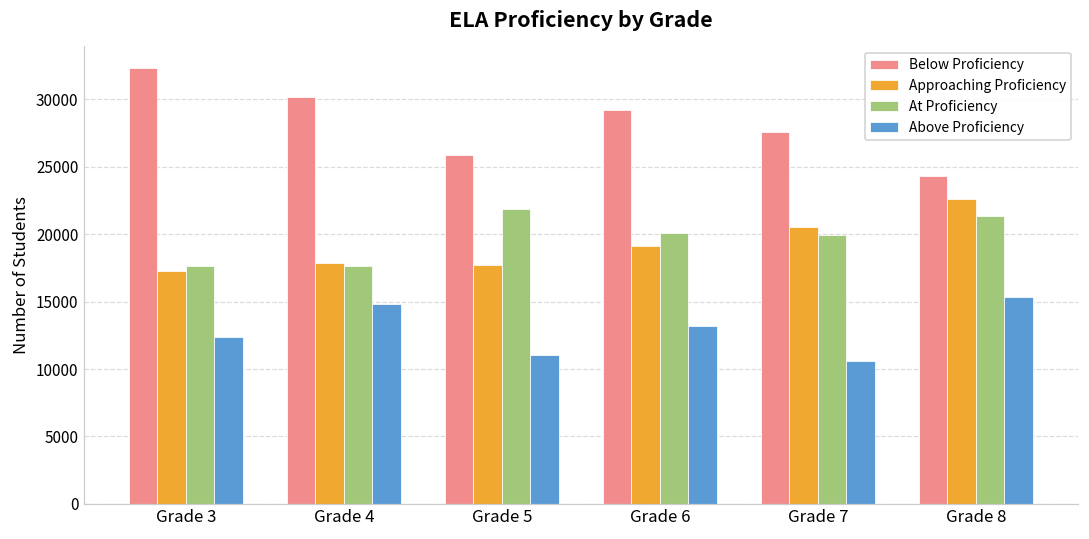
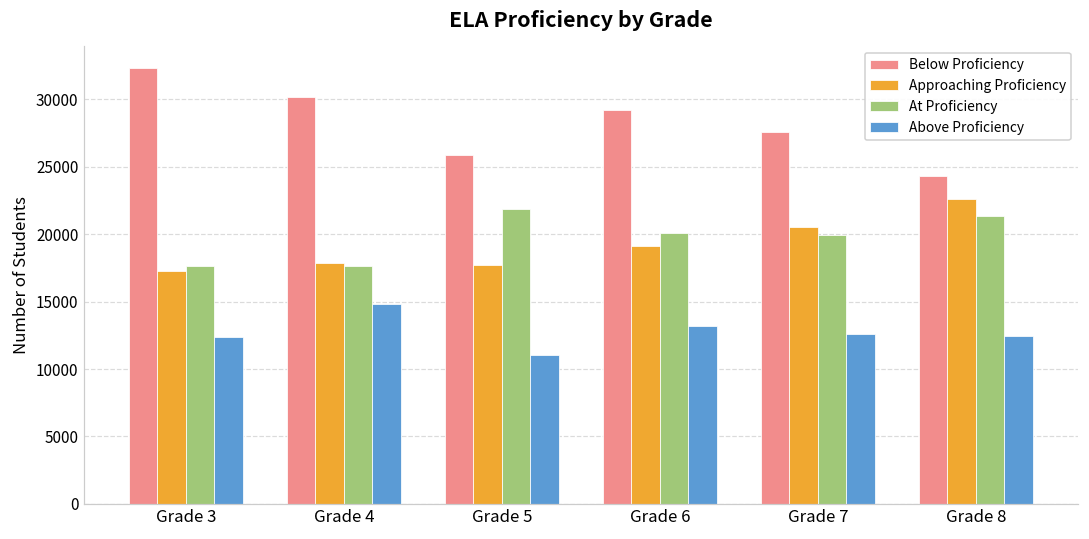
  {
    "Below Proficiency": {
      "Grade 3": 32300,
      "Grade 4": 30200,
      "Grade 5": 25900,
      "Grade 6": 29200,
      "Grade 7": 27600,
      "Grade 8": 24300
    },
    "Approaching Proficiency": {
      "Grade 3": 17200,
      "Grade 4": 17900,
      "Grade 5": 17700,
      "Grade 6": 19100,
      "Grade 7": 20500,
      "Grade 8": 22600
    },
    "At Proficiency": {
      "Grade 3": 17600,
      "Grade 4": 17600,
      "Grade 5": 21900,
      "Grade 6": 20100,
      "Grade 7": 19900,
      "Grade 8": 21300
    },
    "Above Proficiency": {
      "Grade 3": 12400,
      "Grade 4": 14800,
      "Grade 5": 11000,
      "Grade 6": 13200,
-     "Grade 7": 10600,
-     "Grade 8": 15300
+     "Grade 7": 12600,
+     "Grade 8": 12400
    }
  }
